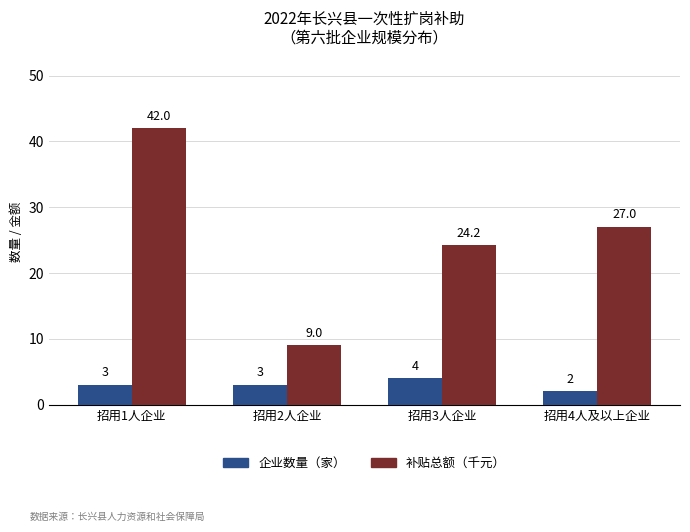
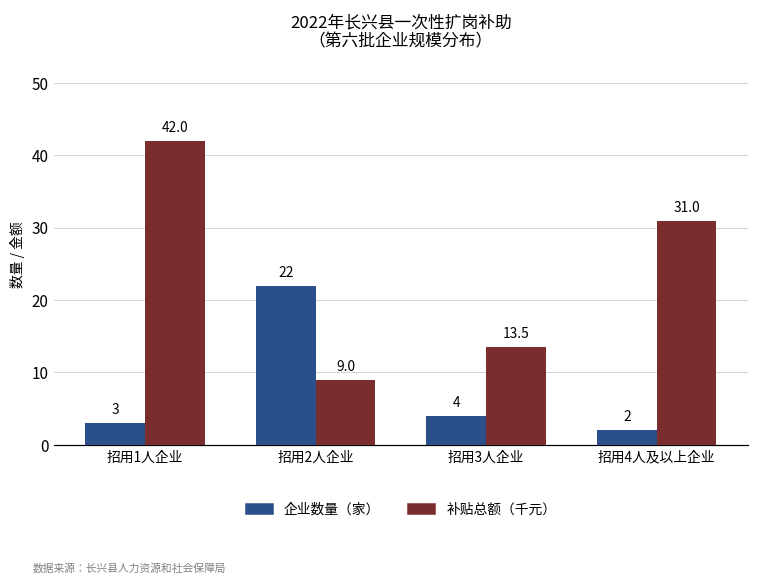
  {
    "企业数量（家）": {
      "招用1人企业": 3,
-     "招用2人企业": 3,
+     "招用2人企业": 22,
      "招用3人企业": 4,
      "招用4人及以上企业": 2
    },
    "补贴总额（千元）": {
      "招用1人企业": 42.0,
      "招用2人企业": 9.0,
-     "招用3人企业": 24.2,
-     "招用4人及以上企业": 27.0
+     "招用3人企业": 13.5,
+     "招用4人及以上企业": 31.0
    }
  }
